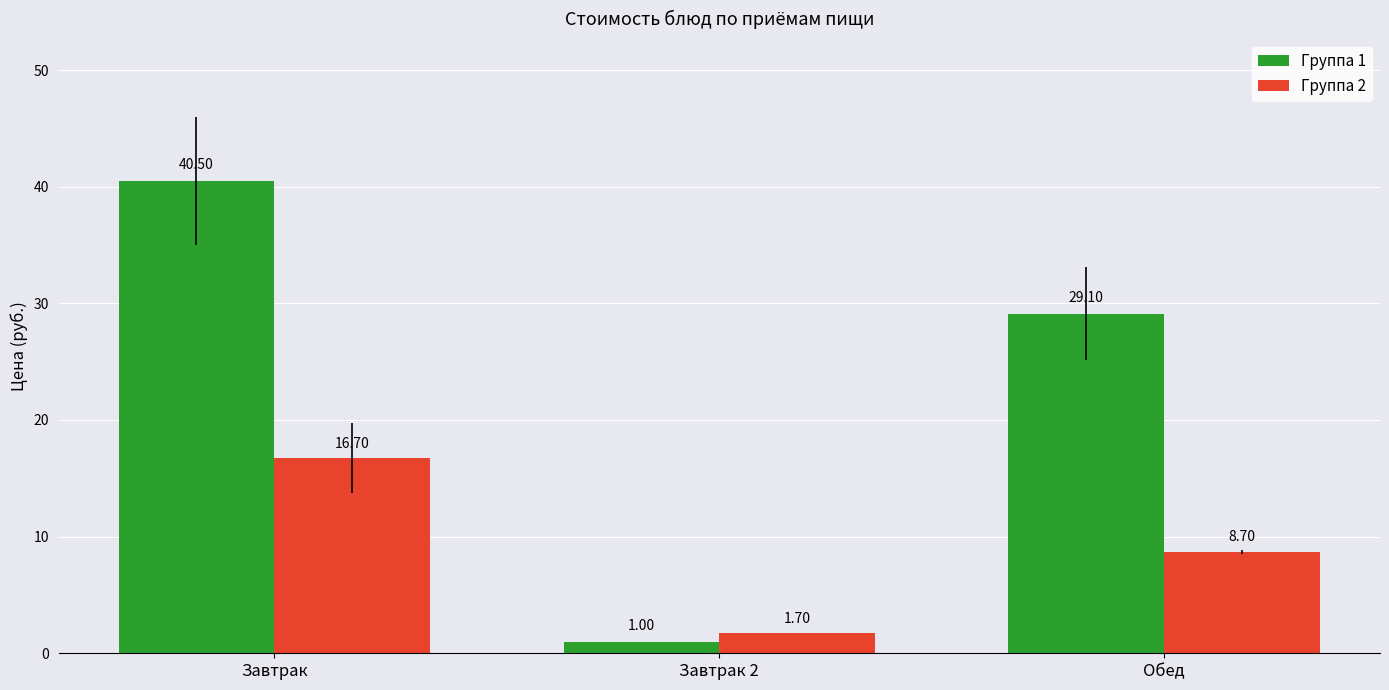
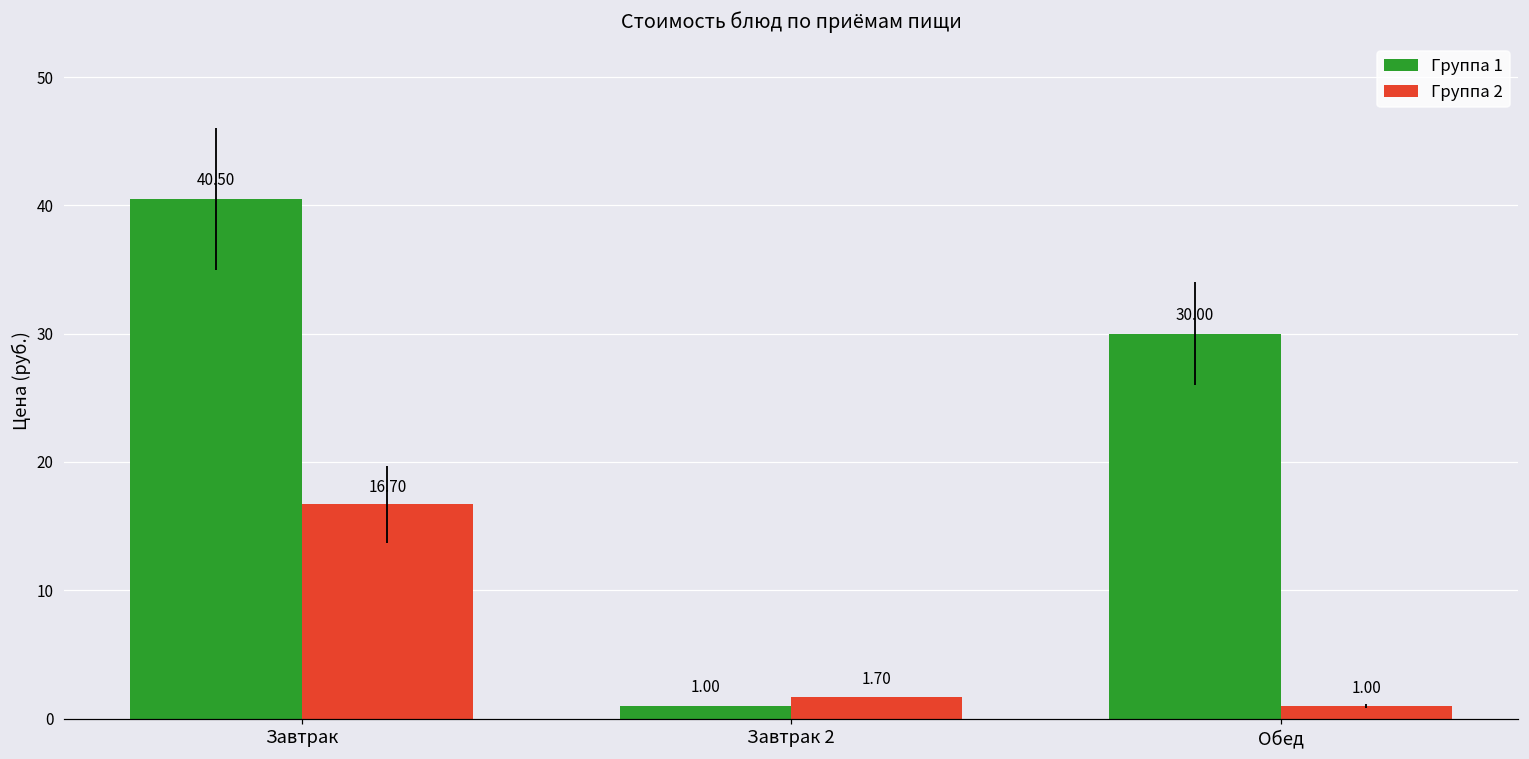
  {
    "Группа 1": {
      "Завтрак": 40.50,
      "Завтрак 2": 1.00,
-     "Обед": 29.10
+     "Обед": 30.00
    },
    "Группа 2": {
      "Завтрак": 16.70,
      "Завтрак 2": 1.70,
-     "Обед": 8.70
+     "Обед": 1.00
    }
  }
